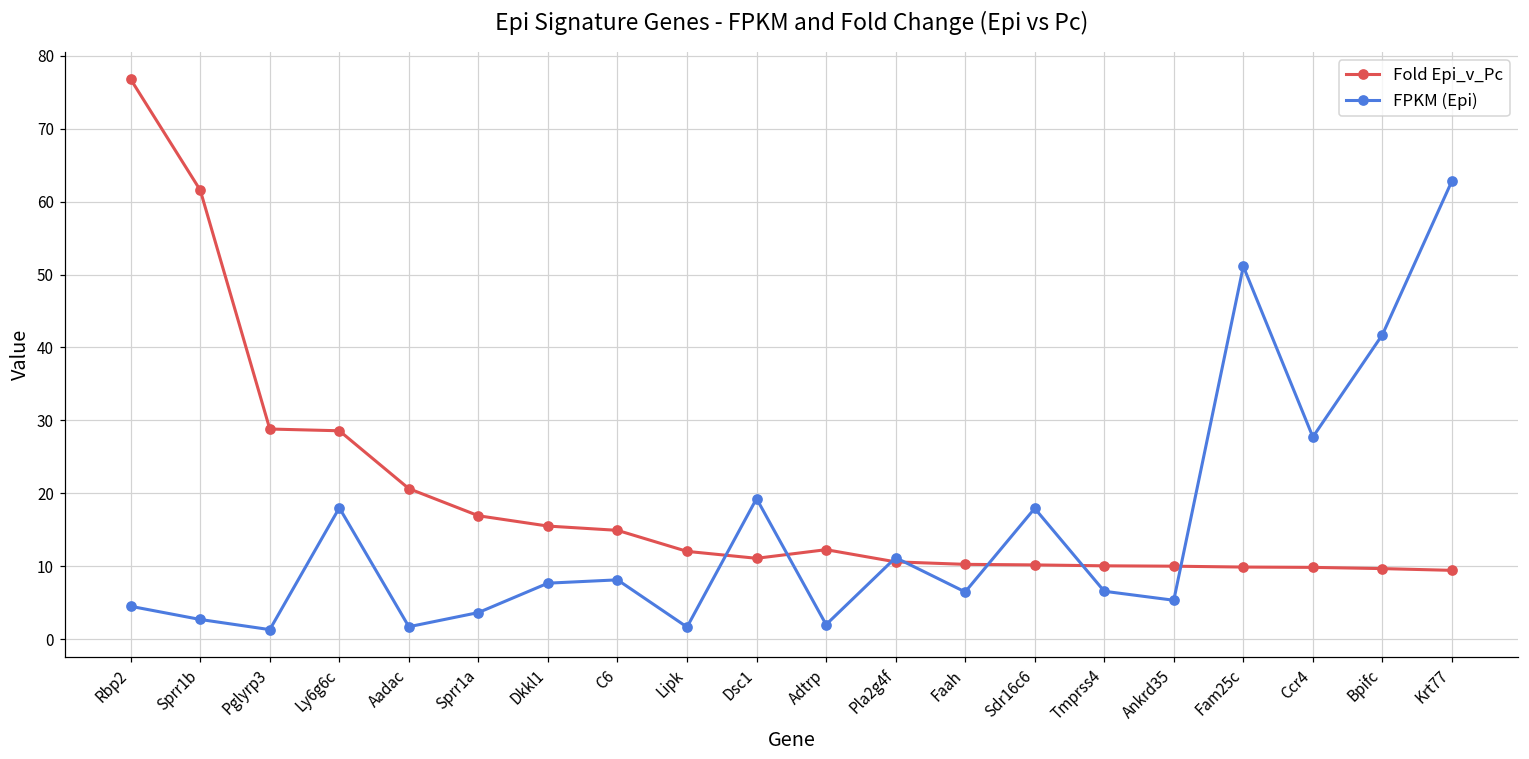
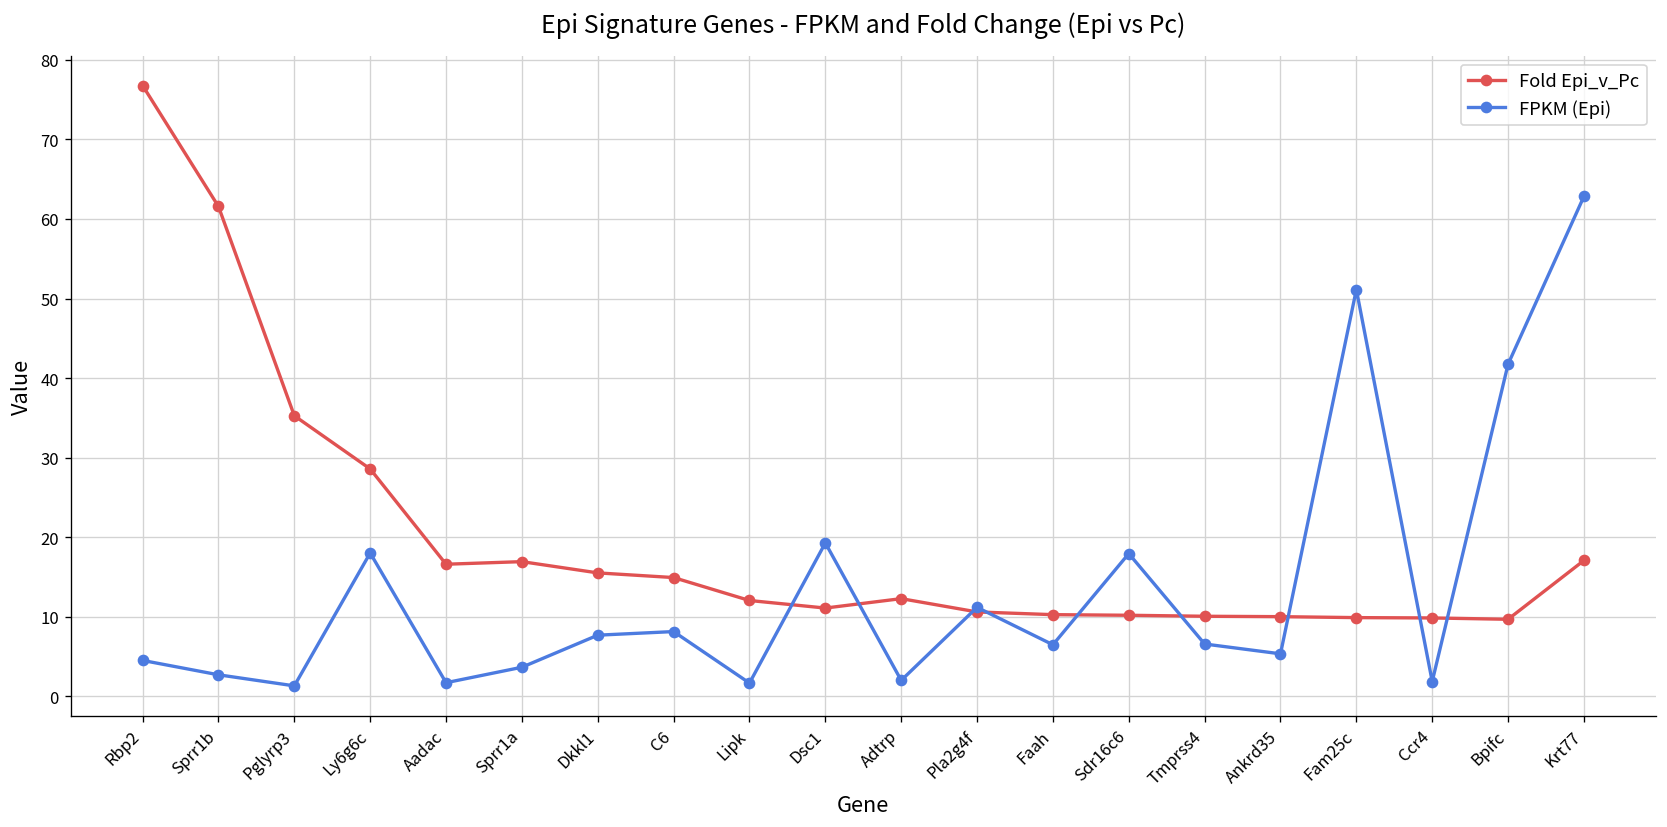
  {
    "Fold Epi_v_Pc": {
      "Rbp2": 77,
      "Sprr1b": 62,
-     "Pglyrp3": 29,
+     "Pglyrp3": 35,
      "Ly6g6c": 29,
-     "Aadac": 21,
+     "Aadac": 17,
      "Sprr1a": 17,
      "Dkkl1": 16,
      "C6": 15,
      "Lipk": 12,
      "Dsc1": 11,
      "Adtrp": 12,
      "Pla2g4f": 11,
      "Faah": 10,
      "Sdr16c6": 10,
      "Tmprss4": 10,
      "Ankrd35": 10,
      "Fam25c": 10,
      "Ccr4": 10,
      "Bpifc": 10,
-     "Krt77": 9
+     "Krt77": 17
    },
    "FPKM (Epi)": {
      "Rbp2": 5,
      "Sprr1b": 3,
      "Pglyrp3": 1,
      "Ly6g6c": 18,
      "Aadac": 2,
      "Sprr1a": 4,
      "Dkkl1": 8,
      "C6": 8,
      "Lipk": 2,
      "Dsc1": 19,
      "Adtrp": 2,
      "Pla2g4f": 11,
      "Faah": 6,
      "Sdr16c6": 18,
      "Tmprss4": 7,
      "Ankrd35": 5,
      "Fam25c": 51,
-     "Ccr4": 28,
+     "Ccr4": 2,
      "Bpifc": 42,
      "Krt77": 63
    }
  }
